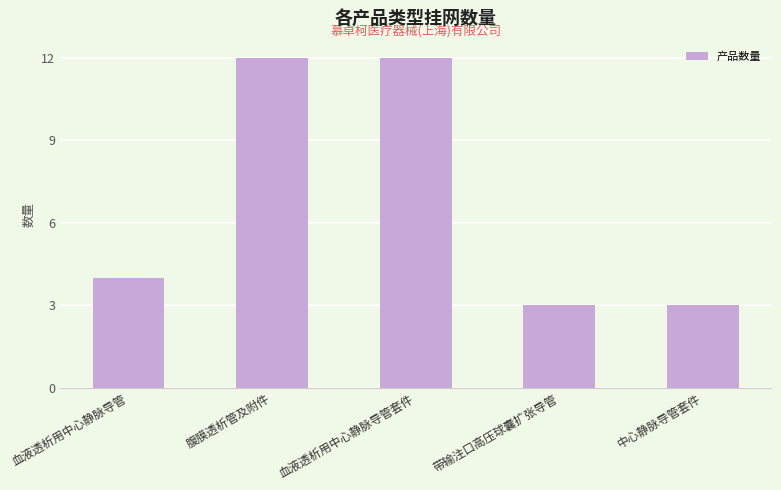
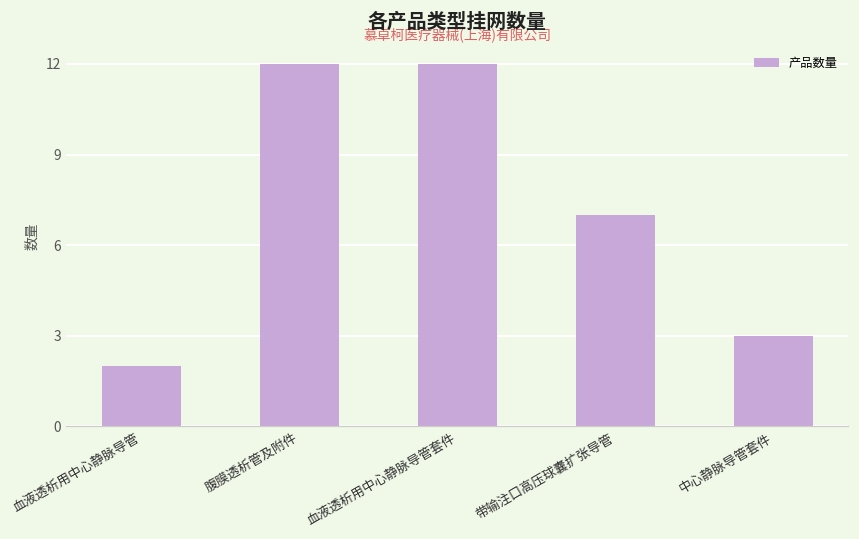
  {
-   "血液透析用中心静脉导管": 4,
+   "血液透析用中心静脉导管": 2,
    "腹膜透析管及附件": 12,
    "血液透析用中心静脉导管套件": 12,
-   "带输注口高压球囊扩张导管": 3,
+   "带输注口高压球囊扩张导管": 7,
    "中心静脉导管套件": 3
  }
